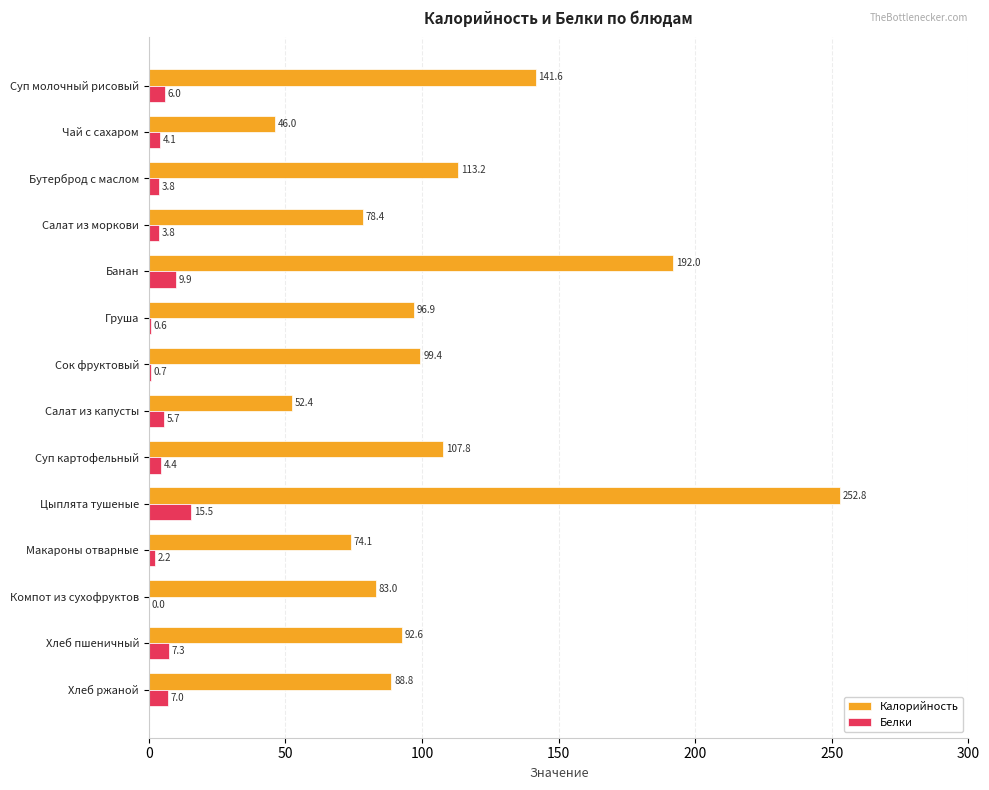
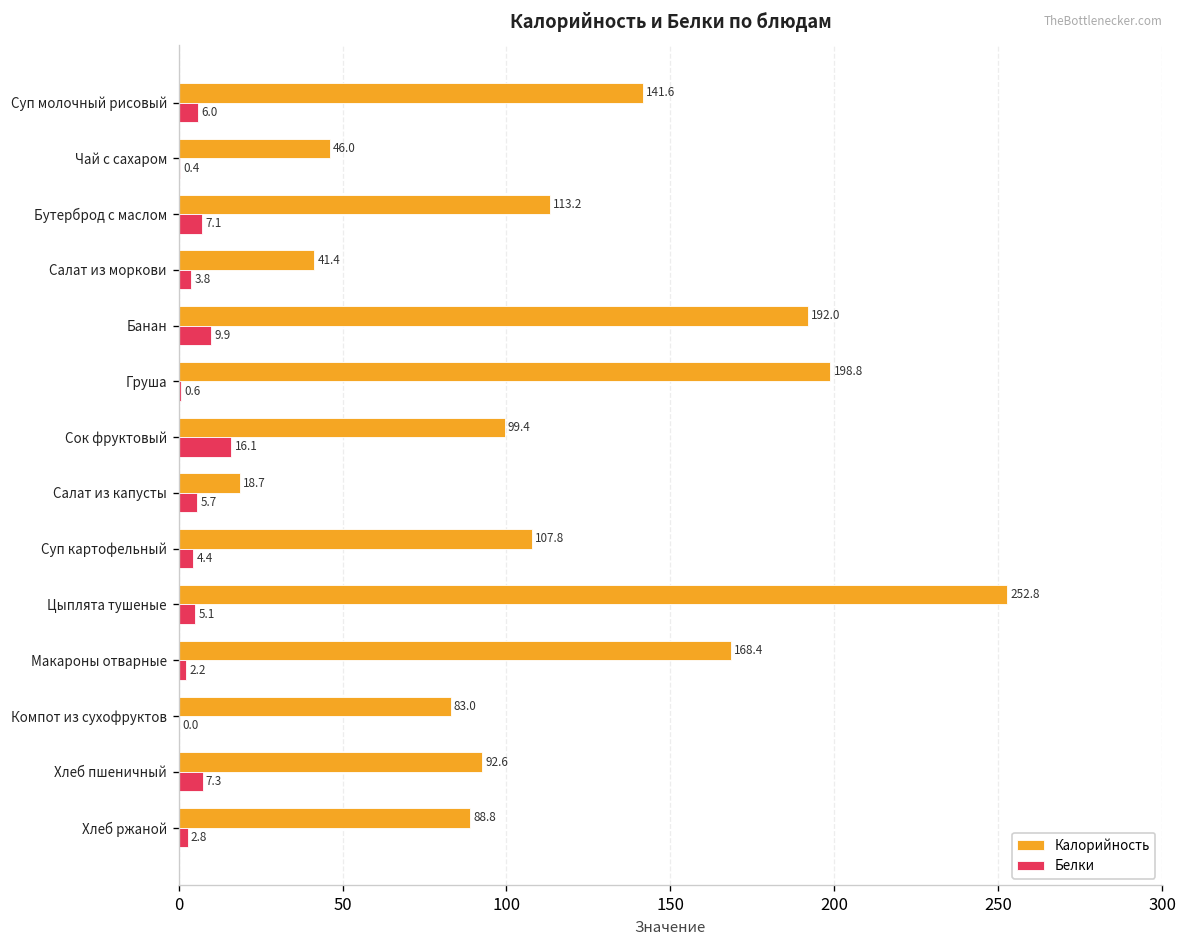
  {
    "Калорийность": {
      "Суп молочный рисовый": 141.6,
      "Чай с сахаром": 46.0,
      "Бутерброд с маслом": 113.2,
-     "Салат из моркови": 78.4,
+     "Салат из моркови": 41.4,
      "Банан": 192.0,
-     "Груша": 96.9,
+     "Груша": 198.8,
      "Сок фруктовый": 99.4,
-     "Салат из капусты": 52.4,
+     "Салат из капусты": 18.7,
      "Суп картофельный": 107.8,
      "Цыплята тушеные": 252.8,
-     "Макароны отварные": 74.1,
+     "Макароны отварные": 168.4,
      "Компот из сухофруктов": 83.0,
      "Хлеб пшеничный": 92.6,
      "Хлеб ржаной": 88.8
    },
    "Белки": {
      "Суп молочный рисовый": 6.0,
-     "Чай с сахаром": 4.1,
-     "Бутерброд с маслом": 3.8,
+     "Чай с сахаром": 0.4,
+     "Бутерброд с маслом": 7.1,
      "Салат из моркови": 3.8,
      "Банан": 9.9,
      "Груша": 0.6,
-     "Сок фруктовый": 0.7,
+     "Сок фруктовый": 16.1,
      "Салат из капусты": 5.7,
      "Суп картофельный": 4.4,
-     "Цыплята тушеные": 15.5,
+     "Цыплята тушеные": 5.1,
      "Макароны отварные": 2.2,
      "Компот из сухофруктов": 0.0,
      "Хлеб пшеничный": 7.3,
-     "Хлеб ржаной": 7.0
+     "Хлеб ржаной": 2.8
    }
  }
